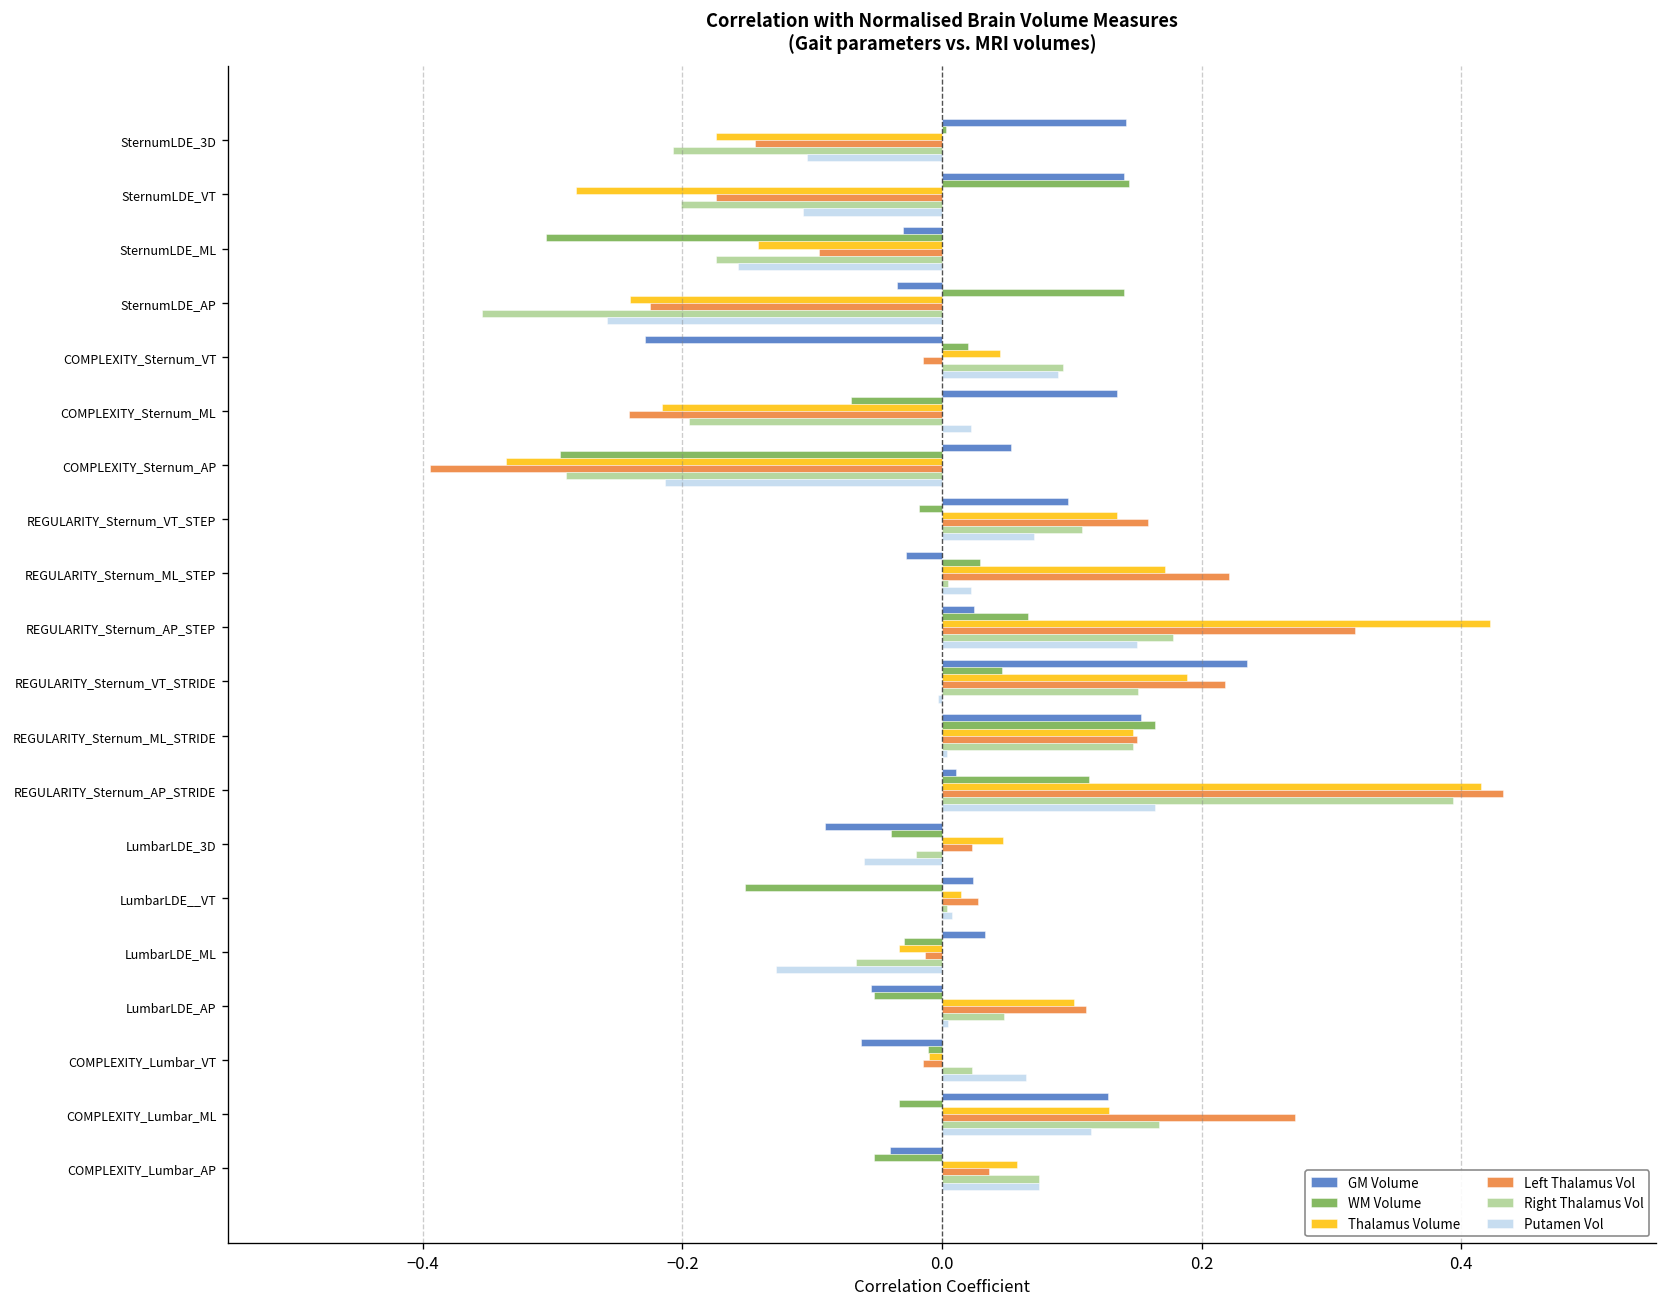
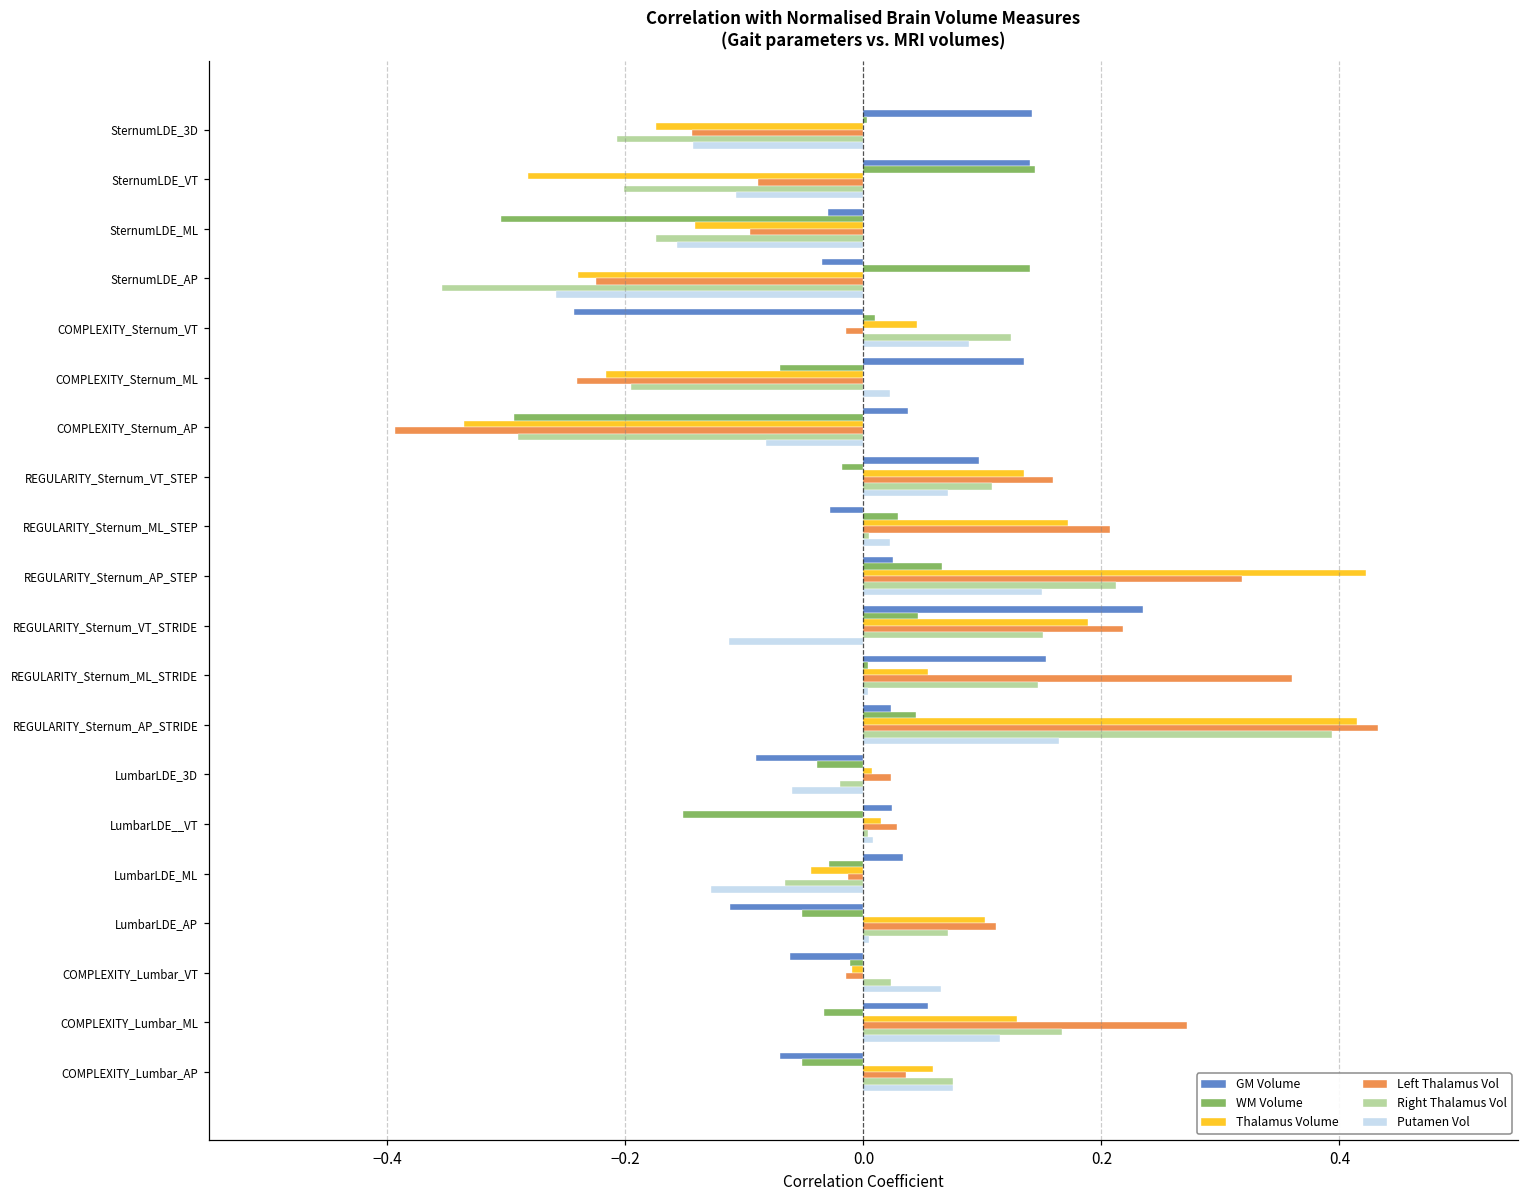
  {
    "GM Volume": {
      "SternumLDE_3D": 0.142,
      "SternumLDE_VT": 0.140,
      "SternumLDE_ML": -0.030,
      "SternumLDE_AP": -0.035,
-     "COMPLEXITY_Sternum_VT": -0.229,
+     "COMPLEXITY_Sternum_VT": -0.243,
      "COMPLEXITY_Sternum_ML": 0.135,
-     "COMPLEXITY_Sternum_AP": 0.053,
+     "COMPLEXITY_Sternum_AP": 0.037,
      "REGULARITY_Sternum_VT_STEP": 0.097,
      "REGULARITY_Sternum_ML_STEP": -0.028,
      "REGULARITY_Sternum_AP_STEP": 0.025,
      "REGULARITY_Sternum_VT_STRIDE": 0.235,
      "REGULARITY_Sternum_ML_STRIDE": 0.153,
-     "REGULARITY_Sternum_AP_STRIDE": 0.011,
+     "REGULARITY_Sternum_AP_STRIDE": 0.023,
      "LumbarLDE_3D": -0.090,
      "LumbarLDE__VT": 0.024,
      "LumbarLDE_ML": 0.033,
-     "LumbarLDE_AP": -0.055,
+     "LumbarLDE_AP": -0.112,
      "COMPLEXITY_Lumbar_VT": -0.062,
-     "COMPLEXITY_Lumbar_ML": 0.128,
-     "COMPLEXITY_Lumbar_AP": -0.04
+     "COMPLEXITY_Lumbar_ML": 0.054,
+     "COMPLEXITY_Lumbar_AP": -0.07
    },
    "WM Volume": {
      "SternumLDE_3D": 0.003,
      "SternumLDE_VT": 0.144,
      "SternumLDE_ML": -0.305,
      "SternumLDE_AP": 0.140,
-     "COMPLEXITY_Sternum_VT": 0.02,
+     "COMPLEXITY_Sternum_VT": 0.01,
      "COMPLEXITY_Sternum_ML": -0.070,
      "COMPLEXITY_Sternum_AP": -0.294,
      "REGULARITY_Sternum_VT_STEP": -0.018,
      "REGULARITY_Sternum_ML_STEP": 0.029,
      "REGULARITY_Sternum_AP_STEP": 0.066,
      "REGULARITY_Sternum_VT_STRIDE": 0.046,
-     "REGULARITY_Sternum_ML_STRIDE": 0.164,
-     "REGULARITY_Sternum_AP_STRIDE": 0.113,
+     "REGULARITY_Sternum_ML_STRIDE": 0.004,
+     "REGULARITY_Sternum_AP_STRIDE": 0.044,
      "LumbarLDE_3D": -0.039,
      "LumbarLDE__VT": -0.152,
      "LumbarLDE_ML": -0.029,
      "LumbarLDE_AP": -0.052,
      "COMPLEXITY_Lumbar_VT": -0.011,
      "COMPLEXITY_Lumbar_ML": -0.033,
      "COMPLEXITY_Lumbar_AP": -0.052
    },
    "Thalamus Volume": {
      "SternumLDE_3D": -0.174,
      "SternumLDE_VT": -0.282,
      "SternumLDE_ML": -0.142,
      "SternumLDE_AP": -0.240,
      "COMPLEXITY_Sternum_VT": 0.045,
      "COMPLEXITY_Sternum_ML": -0.216,
      "COMPLEXITY_Sternum_AP": -0.336,
      "REGULARITY_Sternum_VT_STEP": 0.135,
      "REGULARITY_Sternum_ML_STEP": 0.172,
      "REGULARITY_Sternum_AP_STEP": 0.422,
      "REGULARITY_Sternum_VT_STRIDE": 0.189,
-     "REGULARITY_Sternum_ML_STRIDE": 0.147,
+     "REGULARITY_Sternum_ML_STRIDE": 0.054,
      "REGULARITY_Sternum_AP_STRIDE": 0.415,
-     "LumbarLDE_3D": 0.047,
+     "LumbarLDE_3D": 0.007,
      "LumbarLDE__VT": 0.015,
-     "LumbarLDE_ML": -0.033,
+     "LumbarLDE_ML": -0.044,
      "LumbarLDE_AP": 0.102,
      "COMPLEXITY_Lumbar_VT": -0.010,
      "COMPLEXITY_Lumbar_ML": 0.129,
      "COMPLEXITY_Lumbar_AP": 0.058
    },
    "Left Thalamus Vol": {
      "SternumLDE_3D": -0.144,
-     "SternumLDE_VT": -0.174,
+     "SternumLDE_VT": -0.089,
      "SternumLDE_ML": -0.095,
      "SternumLDE_AP": -0.225,
      "COMPLEXITY_Sternum_VT": -0.015,
      "COMPLEXITY_Sternum_ML": -0.241,
      "COMPLEXITY_Sternum_AP": -0.394,
      "REGULARITY_Sternum_VT_STEP": 0.159,
-     "REGULARITY_Sternum_ML_STEP": 0.221,
+     "REGULARITY_Sternum_ML_STEP": 0.207,
      "REGULARITY_Sternum_AP_STEP": 0.318,
      "REGULARITY_Sternum_VT_STRIDE": 0.218,
-     "REGULARITY_Sternum_ML_STRIDE": 0.15,
+     "REGULARITY_Sternum_ML_STRIDE": 0.36,
      "REGULARITY_Sternum_AP_STRIDE": 0.432,
      "LumbarLDE_3D": 0.023,
      "LumbarLDE__VT": 0.028,
      "LumbarLDE_ML": -0.013,
      "LumbarLDE_AP": 0.111,
      "COMPLEXITY_Lumbar_VT": -0.015,
      "COMPLEXITY_Lumbar_ML": 0.272,
      "COMPLEXITY_Lumbar_AP": 0.036
    },
    "Right Thalamus Vol": {
      "SternumLDE_3D": -0.207,
      "SternumLDE_VT": -0.201,
      "SternumLDE_ML": -0.174,
      "SternumLDE_AP": -0.354,
-     "COMPLEXITY_Sternum_VT": 0.093,
+     "COMPLEXITY_Sternum_VT": 0.124,
      "COMPLEXITY_Sternum_ML": -0.195,
      "COMPLEXITY_Sternum_AP": -0.290,
      "REGULARITY_Sternum_VT_STEP": 0.108,
      "REGULARITY_Sternum_ML_STEP": 0.005,
-     "REGULARITY_Sternum_AP_STEP": 0.178,
+     "REGULARITY_Sternum_AP_STEP": 0.212,
      "REGULARITY_Sternum_VT_STRIDE": 0.151,
      "REGULARITY_Sternum_ML_STRIDE": 0.147,
      "REGULARITY_Sternum_AP_STRIDE": 0.394,
      "LumbarLDE_3D": -0.020,
      "LumbarLDE__VT": 0.004,
      "LumbarLDE_ML": -0.066,
-     "LumbarLDE_AP": 0.048,
+     "LumbarLDE_AP": 0.071,
      "COMPLEXITY_Lumbar_VT": 0.023,
      "COMPLEXITY_Lumbar_ML": 0.167,
      "COMPLEXITY_Lumbar_AP": 0.075
    },
    "Putamen Vol": {
-     "SternumLDE_3D": -0.104,
+     "SternumLDE_3D": -0.143,
      "SternumLDE_VT": -0.107,
      "SternumLDE_ML": -0.157,
      "SternumLDE_AP": -0.258,
      "COMPLEXITY_Sternum_VT": 0.089,
      "COMPLEXITY_Sternum_ML": 0.022,
-     "COMPLEXITY_Sternum_AP": -0.213,
+     "COMPLEXITY_Sternum_AP": -0.082,
      "REGULARITY_Sternum_VT_STEP": 0.071,
      "REGULARITY_Sternum_ML_STEP": 0.022,
      "REGULARITY_Sternum_AP_STEP": 0.150,
-     "REGULARITY_Sternum_VT_STRIDE": -0.003,
+     "REGULARITY_Sternum_VT_STRIDE": -0.113,
      "REGULARITY_Sternum_ML_STRIDE": 0.004,
      "REGULARITY_Sternum_AP_STRIDE": 0.164,
      "LumbarLDE_3D": -0.060,
      "LumbarLDE__VT": 0.008,
      "LumbarLDE_ML": -0.128,
      "LumbarLDE_AP": 0.005,
      "COMPLEXITY_Lumbar_VT": 0.065,
      "COMPLEXITY_Lumbar_ML": 0.115,
      "COMPLEXITY_Lumbar_AP": 0.075
    }
  }
